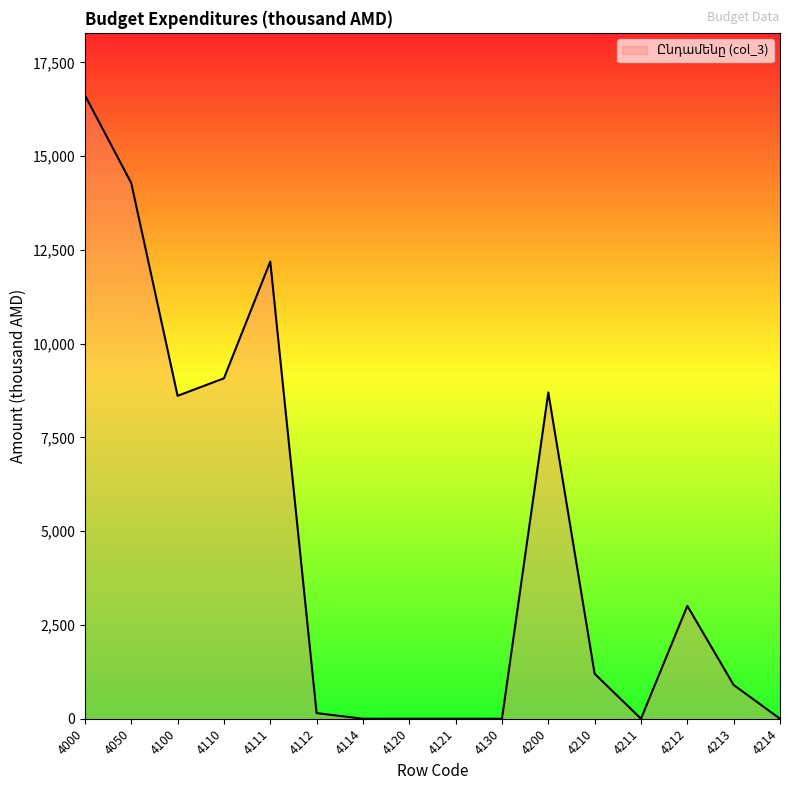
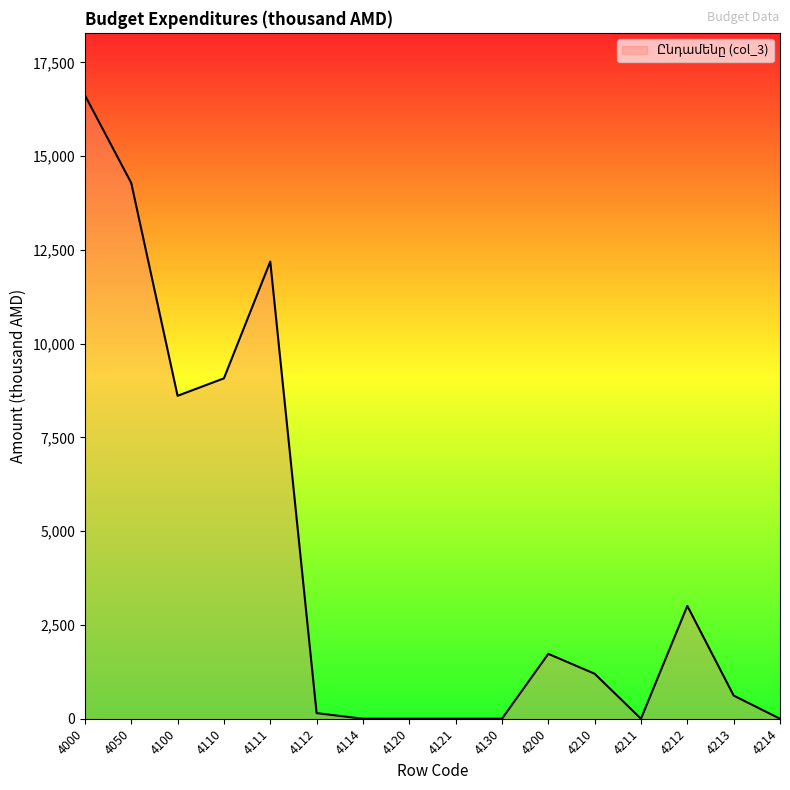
  {
    "4000": "16,600",
    "4050": "14,300",
    "4100": "8,600",
    "4110": "9,100",
    "4111": "12,200",
    "4112": "200",
    "4114": "0",
    "4120": "0",
    "4121": "0",
    "4130": "0",
-   "4200": "8,700",
+   "4200": "1,700",
    "4210": "1,200",
    "4211": "0",
    "4212": "3,000",
-   "4213": "900",
+   "4213": "600",
    "4214": "0"
  }
